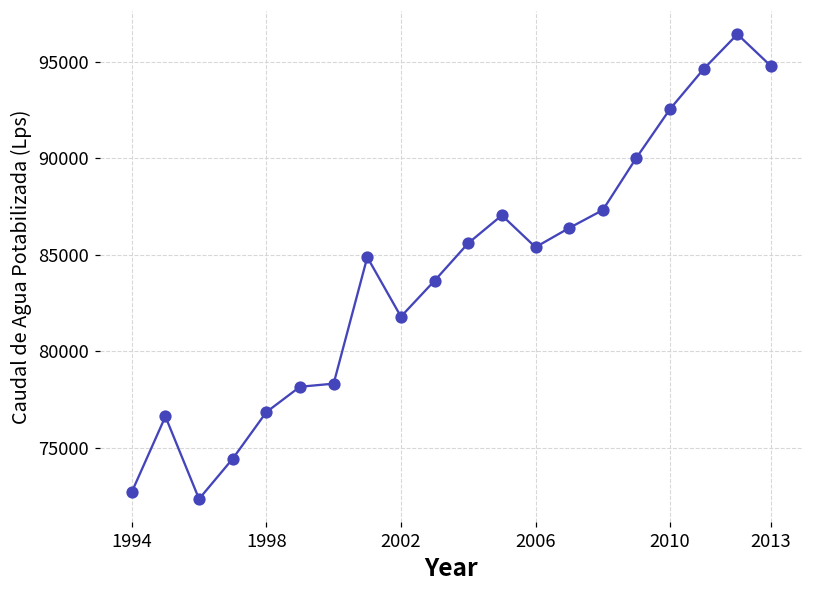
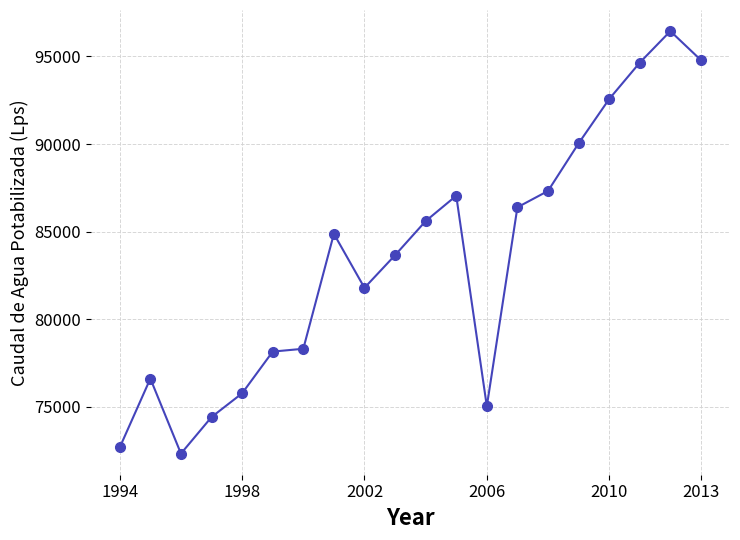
  {
    "1994": 72700,
-   "1998": 76800,
+   "1998": 75800,
    "2002": 81800,
-   "2006": 85400,
+   "2006": 75000,
    "2010": 92600,
    "2013": 94800
  }
